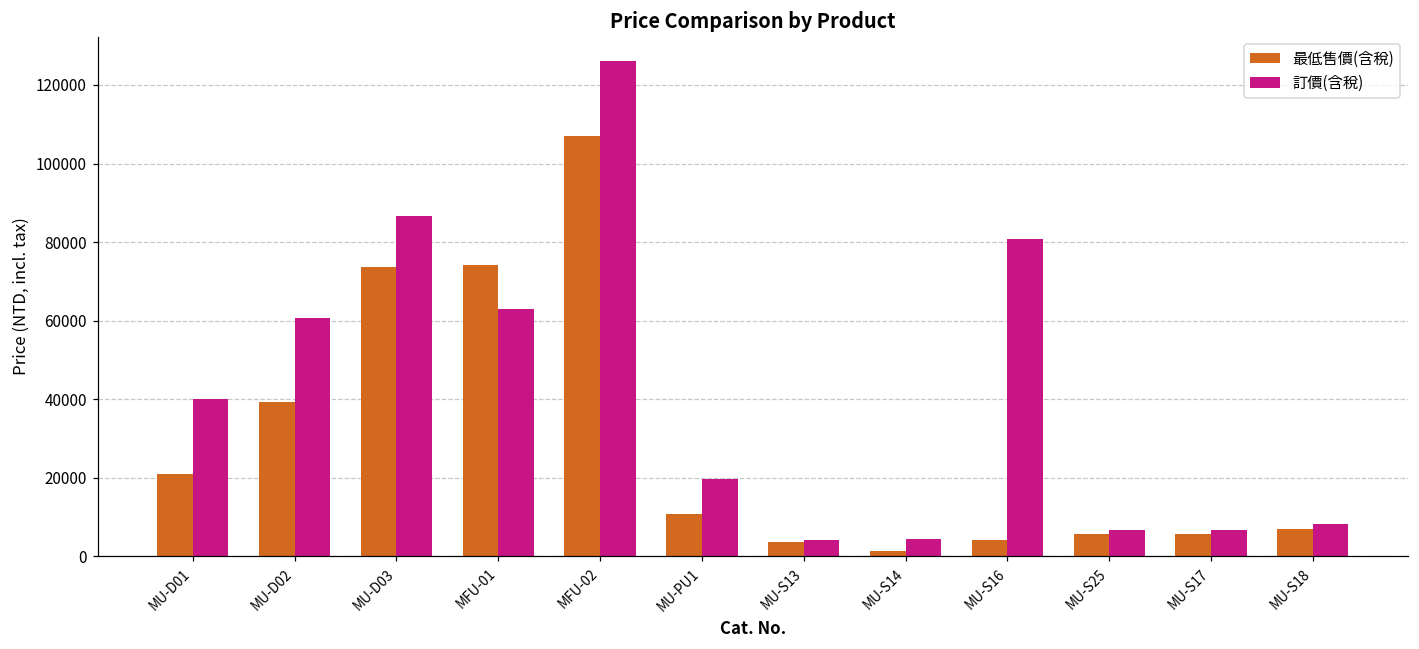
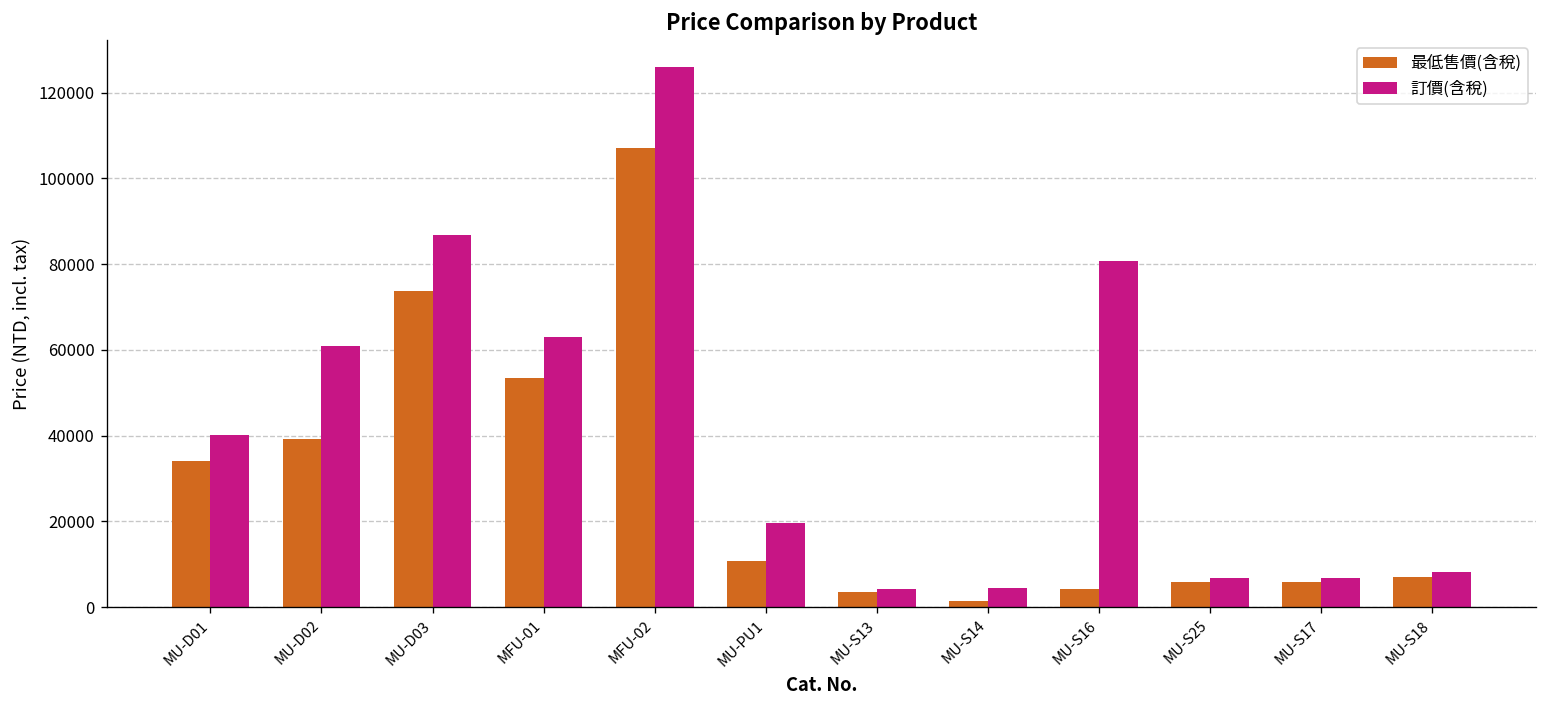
  {
    "最低售價(含稅)": {
-     "MU-D01": 21000,
+     "MU-D01": 34000,
      "MU-D02": 39000,
      "MU-D03": 74000,
-     "MFU-01": 74000,
+     "MFU-01": 54000,
      "MFU-02": 107000,
      "MU-PU1": 11000,
      "MU-S13": 4000,
      "MU-S14": 1000,
      "MU-S16": 4000,
      "MU-S25": 6000,
      "MU-S17": 6000,
      "MU-S18": 7000
    },
    "訂價(含稅)": {
      "MU-D01": 40000,
      "MU-D02": 61000,
      "MU-D03": 87000,
      "MFU-01": 63000,
      "MFU-02": 126000,
      "MU-PU1": 20000,
      "MU-S13": 4000,
      "MU-S14": 5000,
      "MU-S16": 81000,
      "MU-S25": 7000,
      "MU-S17": 7000,
      "MU-S18": 8000
    }
  }
